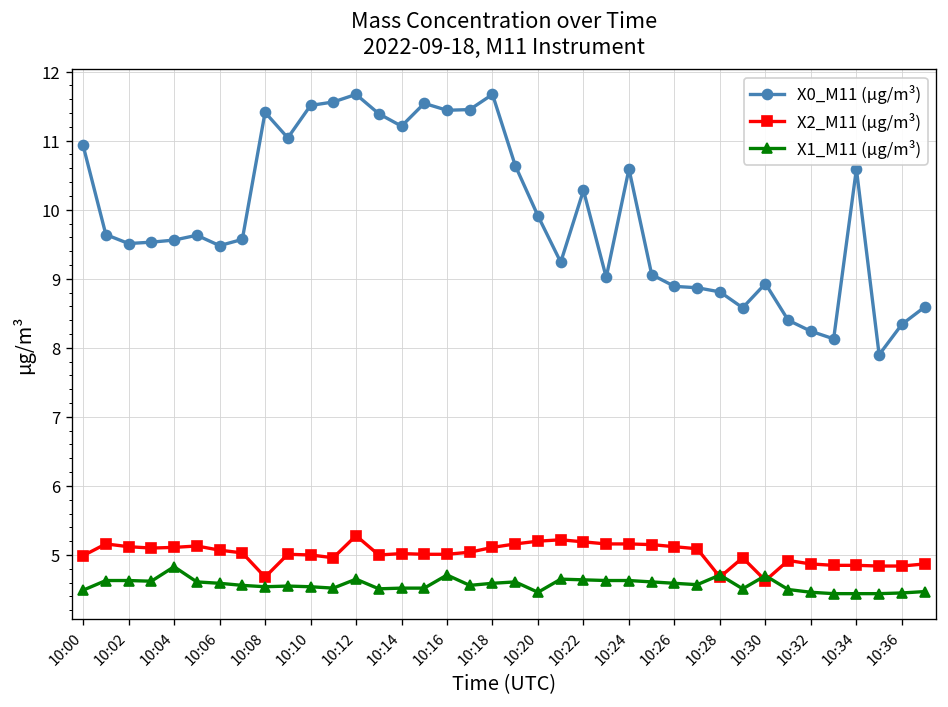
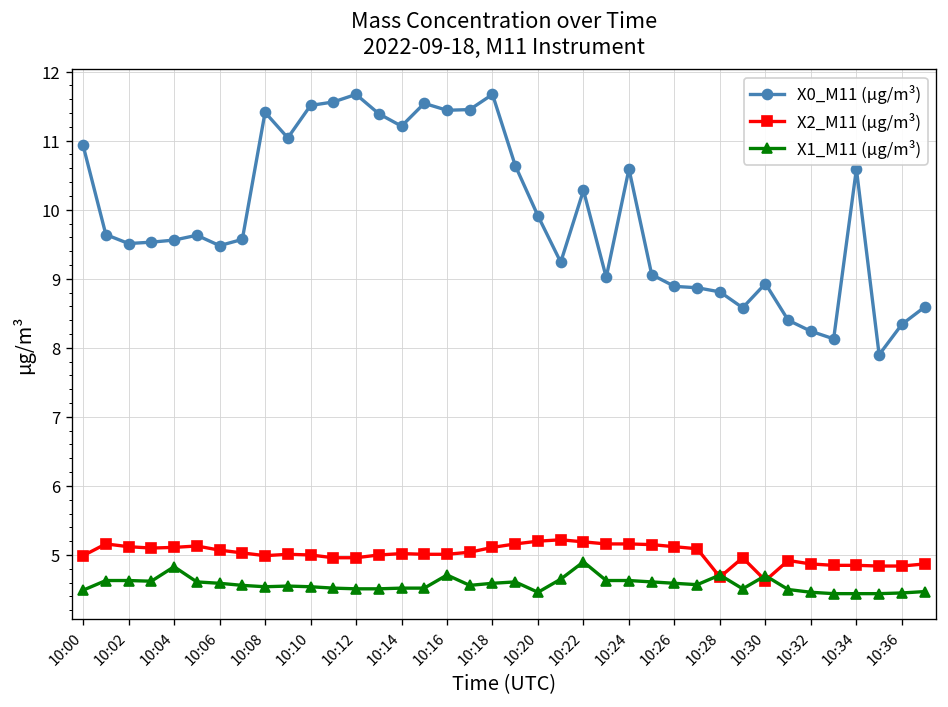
  {
    "X0_M11 (μg/m³)": {
      "10:00": 10.9,
      "10:02": 9.5,
      "10:04": 9.6,
      "10:06": 9.5,
      "10:08": 11.4,
      "10:10": 11.5,
      "10:12": 11.7,
      "10:14": 11.2,
      "10:16": 11.4,
      "10:18": 11.7,
      "10:20": 9.9,
      "10:22": 10.3,
      "10:24": 10.6,
      "10:26": 8.9,
      "10:28": 8.8,
      "10:30": 8.9,
      "10:32": 8.2,
      "10:34": 10.6,
      "10:36": 8.3
    },
    "X2_M11 (μg/m³)": {
      "10:00": 5.0,
      "10:02": 5.1,
      "10:04": 5.1,
      "10:06": 5.1,
-     "10:08": 4.7,
+     "10:08": 5.0,
      "10:10": 5.0,
-     "10:12": 5.3,
+     "10:12": 5.0,
      "10:14": 5.0,
      "10:16": 5.0,
      "10:18": 5.1,
      "10:20": 5.2,
      "10:22": 5.2,
      "10:24": 5.2,
      "10:26": 5.1,
      "10:30": 4.6,
      "10:32": 4.9,
      "10:34": 4.9,
      "10:36": 4.8
    },
    "X1_M11 (μg/m³)": {
      "10:00": 4.5,
      "10:02": 4.6,
      "10:04": 4.8,
      "10:06": 4.6,
      "10:08": 4.5,
      "10:10": 4.5,
-     "10:12": 4.7,
+     "10:12": 4.5,
      "10:14": 4.5,
      "10:16": 4.7,
      "10:18": 4.6,
      "10:20": 4.5,
-     "10:22": 4.6,
+     "10:22": 4.9,
      "10:24": 4.6,
      "10:26": 4.6,
      "10:30": 4.7,
      "10:32": 4.5,
      "10:34": 4.4,
      "10:36": 4.5
    }
  }
